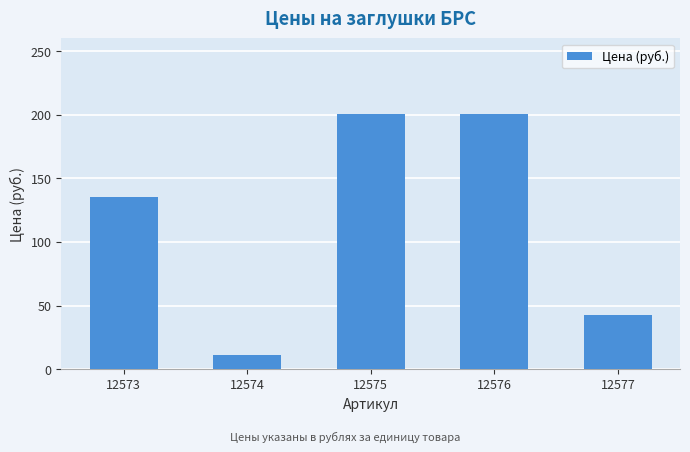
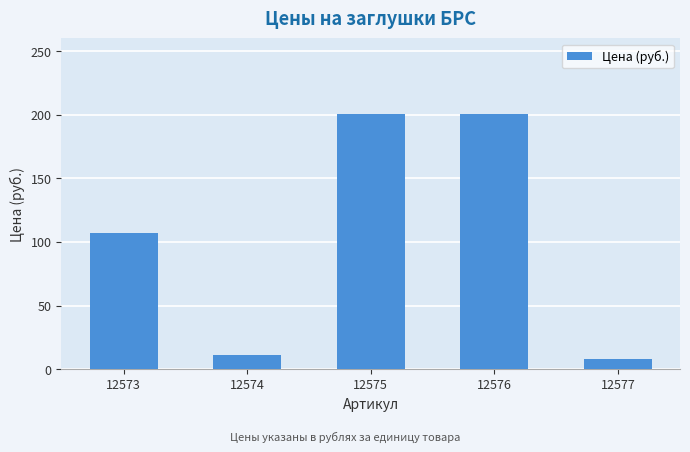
  {
-   "12573": 135,
+   "12573": 107,
    "12574": 11,
    "12575": 201,
    "12576": 201,
-   "12577": 43
+   "12577": 8
  }
